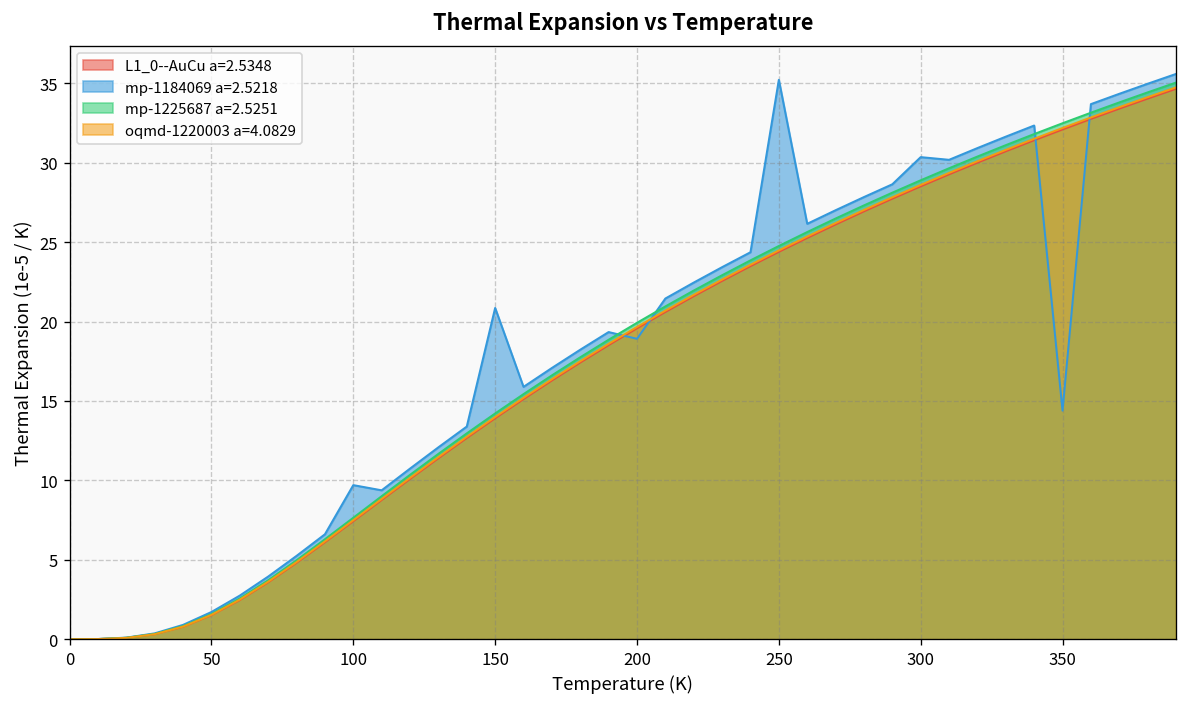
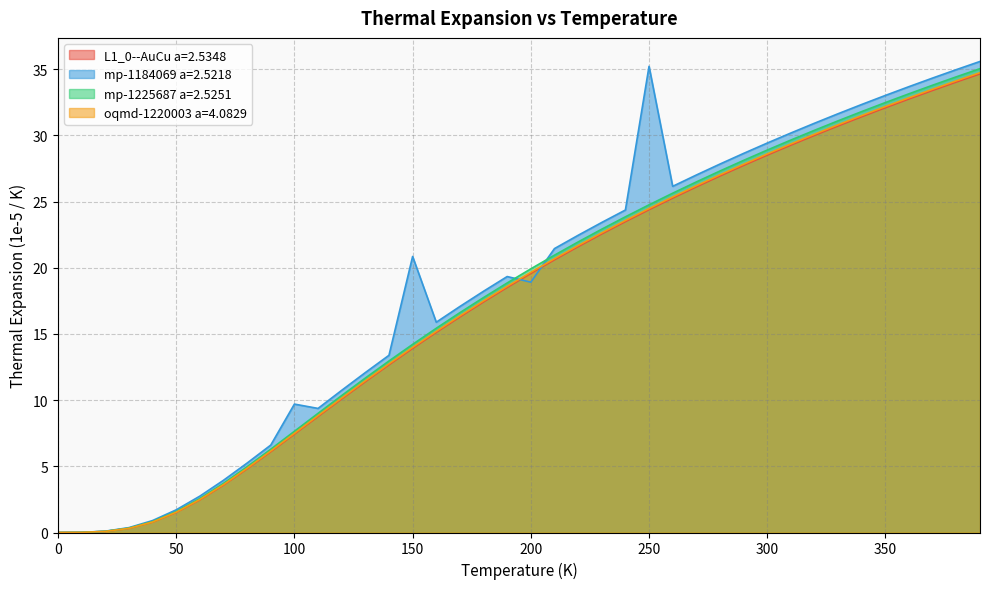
  {
    "mp-1184069 a=2.5218": {
      "100": 9.7,
      "150": 20.9,
      "200": 18.9,
      "250": 35.2,
-     "300": 30.4,
-     "350": 14.4
+     "300": 29.4,
+     "350": 33.0
    },
    "mp-1225687 a=2.5251": {
      "150": 14.2,
      "200": 19.9,
      "250": 24.8,
      "300": 28.9,
      "350": 32.5
    }
  }
